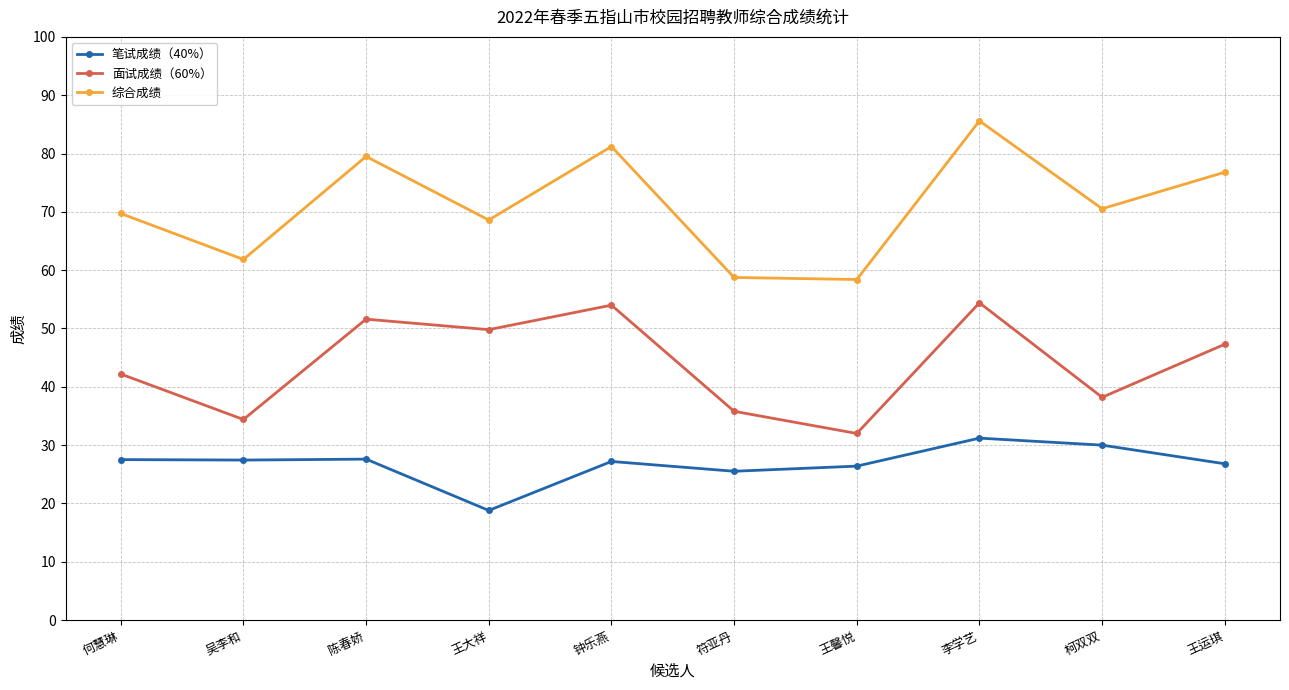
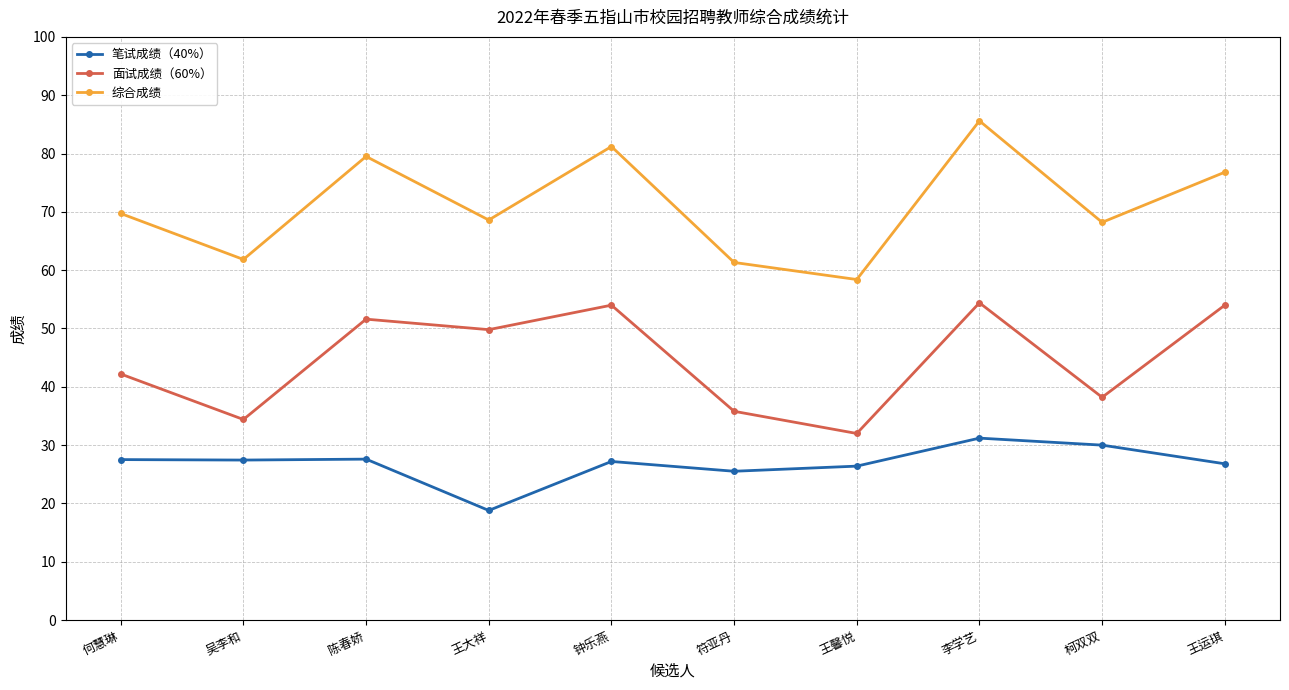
  {
    "笔试成绩（40%）": {
      "何慧琳": 28,
      "吴李和": 27,
      "陈春娇": 28,
      "王大祥": 19,
      "钟乐燕": 27,
      "符亚丹": 26,
      "王馨悦": 26,
      "李学艺": 31,
      "柯双双": 30,
      "王运琪": 27
    },
    "面试成绩（60%）": {
      "何慧琳": 42,
      "吴李和": 34,
      "陈春娇": 52,
      "王大祥": 50,
      "钟乐燕": 54,
      "符亚丹": 36,
      "王馨悦": 32,
      "李学艺": 54,
      "柯双双": 38,
-     "王运琪": 47
+     "王运琪": 54
    },
    "综合成绩": {
      "何慧琳": 70,
      "吴李和": 62,
      "陈春娇": 80,
      "王大祥": 69,
      "钟乐燕": 81,
-     "符亚丹": 59,
+     "符亚丹": 61,
      "王馨悦": 58,
      "李学艺": 86,
-     "柯双双": 71,
+     "柯双双": 68,
      "王运琪": 77
    }
  }
